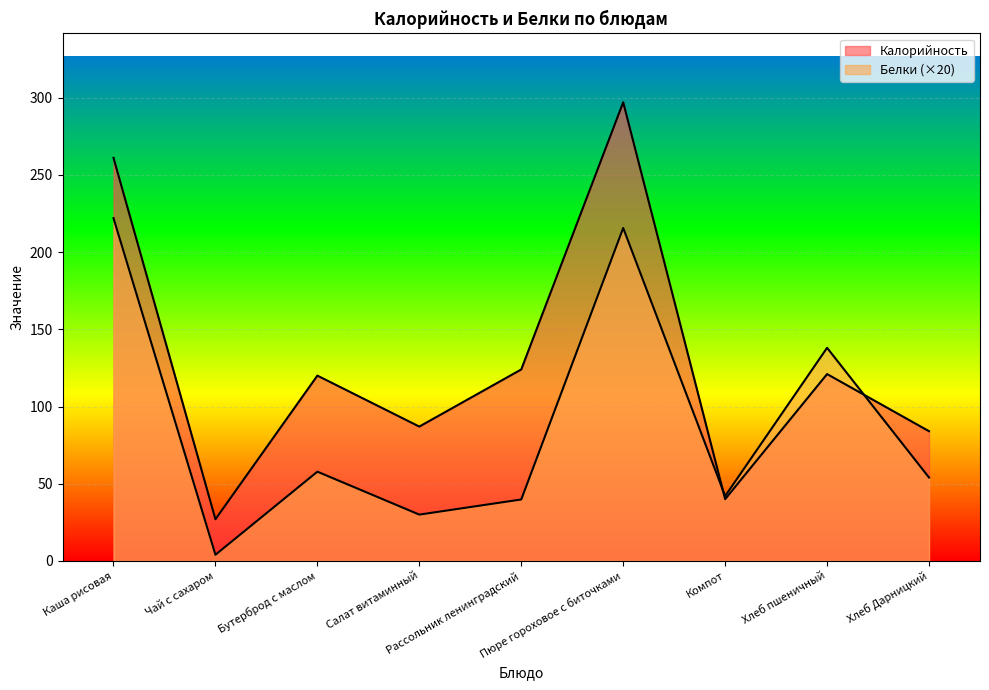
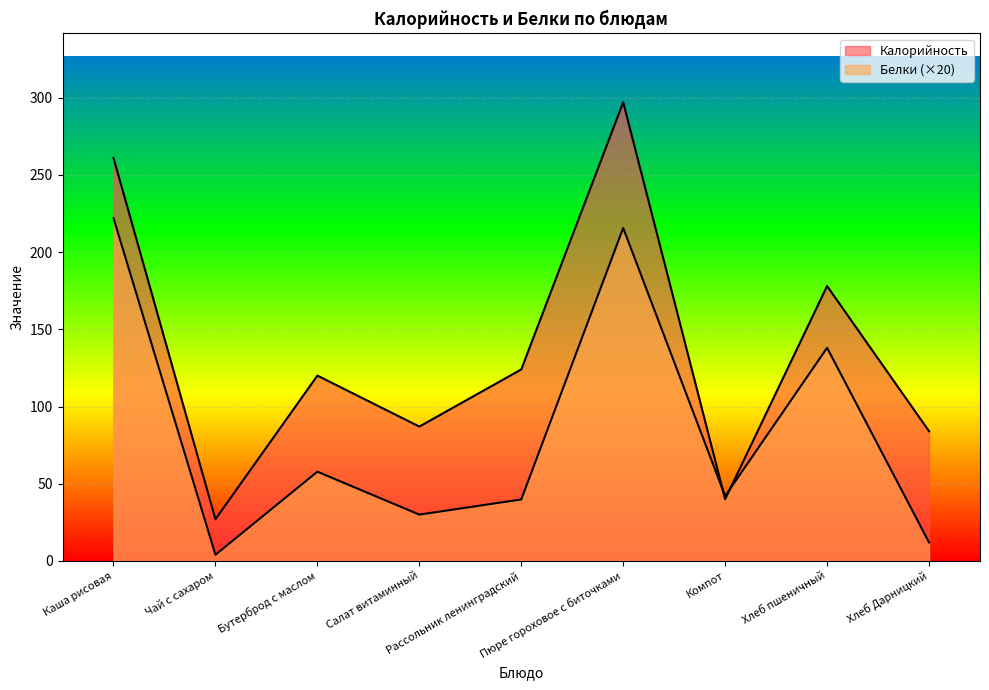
  {
    "Калорийность": {
      "Каша рисовая": 261,
      "Чай с сахаром": 27,
      "Бутерброд с маслом": 120,
      "Салат витаминный": 87,
      "Рассольник ленинградский": 124,
      "Пюре гороховое с биточками": 297,
      "Компот": 40,
-     "Хлеб пшеничный": 121,
+     "Хлеб пшеничный": 178,
      "Хлеб Дарницкий": 84
    },
    "Белки (×20)": {
      "Каша рисовая": 222,
      "Чай с сахаром": 4,
      "Бутерброд с маслом": 58,
      "Салат витаминный": 30,
      "Рассольник ленинградский": 40,
      "Пюре гороховое с биточками": 216,
      "Компот": 42,
      "Хлеб пшеничный": 138,
-     "Хлеб Дарницкий": 54
+     "Хлеб Дарницкий": 12
    }
  }
